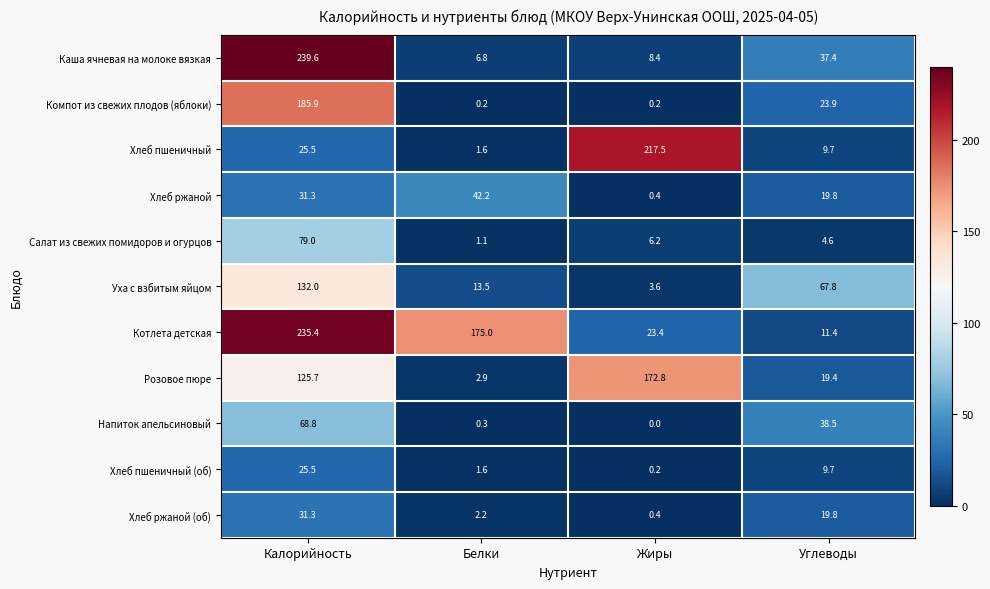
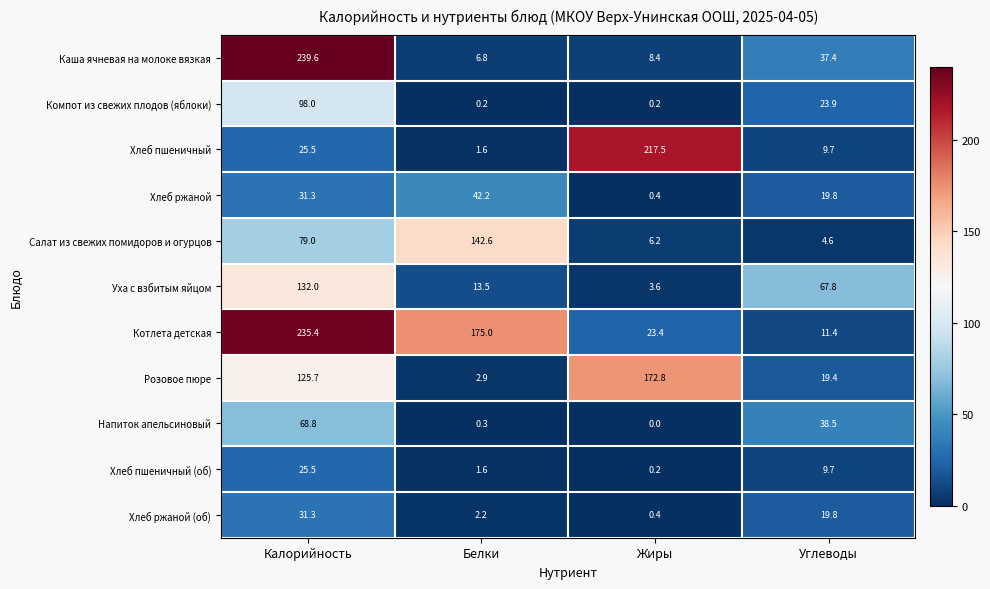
  {
    "Каша ячневая на молоке вязкая": {
      "Калорийность": 239.6,
      "Белки": 6.8,
      "Жиры": 8.4,
      "Углеводы": 37.4
    },
    "Компот из свежих плодов (яблоки)": {
-     "Калорийность": 185.9,
+     "Калорийность": 98.0,
      "Белки": 0.2,
      "Жиры": 0.2,
      "Углеводы": 23.9
    },
    "Хлеб пшеничный": {
      "Калорийность": 25.5,
      "Белки": 1.6,
      "Жиры": 217.5,
      "Углеводы": 9.7
    },
    "Хлеб ржаной": {
      "Калорийность": 31.3,
      "Белки": 42.2,
      "Жиры": 0.4,
      "Углеводы": 19.8
    },
    "Салат из свежих помидоров и огурцов": {
      "Калорийность": 79.0,
-     "Белки": 1.1,
+     "Белки": 142.6,
      "Жиры": 6.2,
      "Углеводы": 4.6
    },
    "Уха с взбитым яйцом": {
      "Калорийность": 132.0,
      "Белки": 13.5,
      "Жиры": 3.6,
      "Углеводы": 67.8
    },
    "Котлета детская": {
      "Калорийность": 235.4,
      "Белки": 175.0,
      "Жиры": 23.4,
      "Углеводы": 11.4
    },
    "Розовое пюре": {
      "Калорийность": 125.7,
      "Белки": 2.9,
      "Жиры": 172.8,
      "Углеводы": 19.4
    },
    "Напиток апельсиновый": {
      "Калорийность": 68.8,
      "Белки": 0.3,
      "Жиры": 0.0,
      "Углеводы": 38.5
    },
    "Хлеб пшеничный (об)": {
      "Калорийность": 25.5,
      "Белки": 1.6,
      "Жиры": 0.2,
      "Углеводы": 9.7
    },
    "Хлеб ржаной (об)": {
      "Калорийность": 31.3,
      "Белки": 2.2,
      "Жиры": 0.4,
      "Углеводы": 19.8
    }
  }
